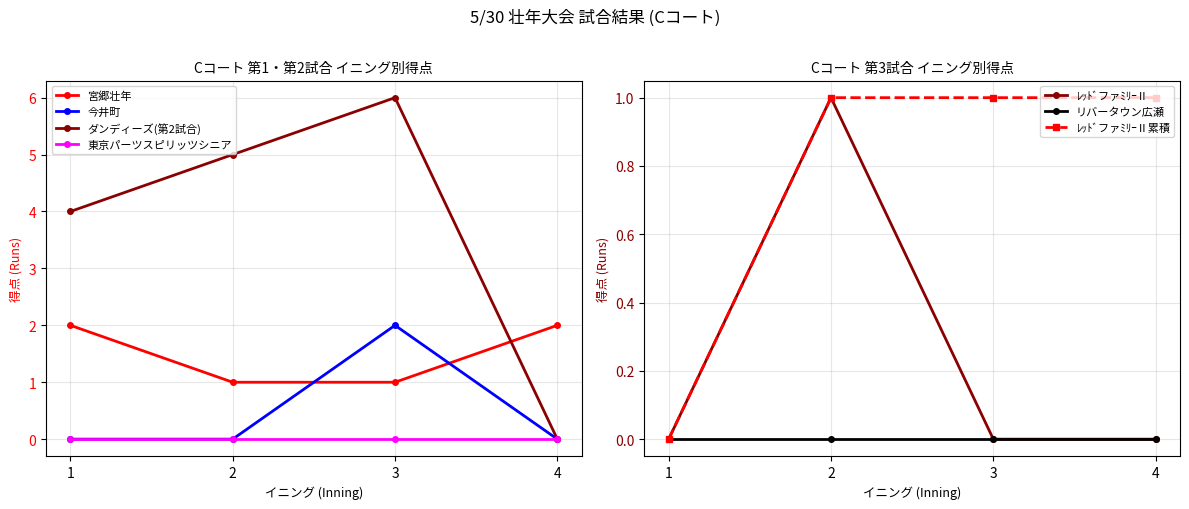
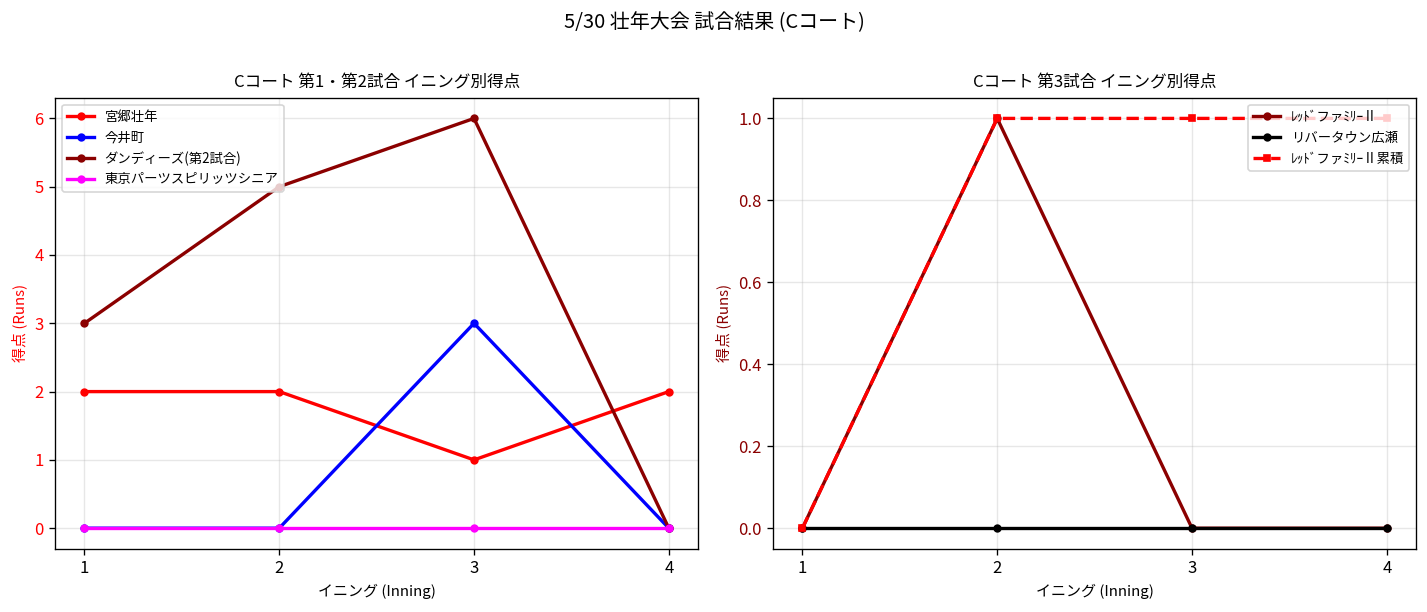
  {
    "Cコート 第1・第2試合 イニング別得点": {
      "宮郷壮年": {
        "1": 2,
-       "2": 1,
+       "2": 2,
        "3": 1,
        "4": 2
      },
      "今井町": {
-       "3": 2
+       "3": 3
      },
      "ダンディーズ(第2試合)": {
-       "1": 4,
+       "1": 3,
        "2": 5,
        "3": 6
      },
      "東京パーツスピリッツシニア": {
        "3": 0
      }
    },
    "Cコート 第3試合 イニング別得点": {
      "リバータウン広瀬": {
        "2": 0.00
      },
      "ﾚｯﾄﾞファﾐﾘｰⅡ累積": {
        "3": 1.00
      }
    }
  }
